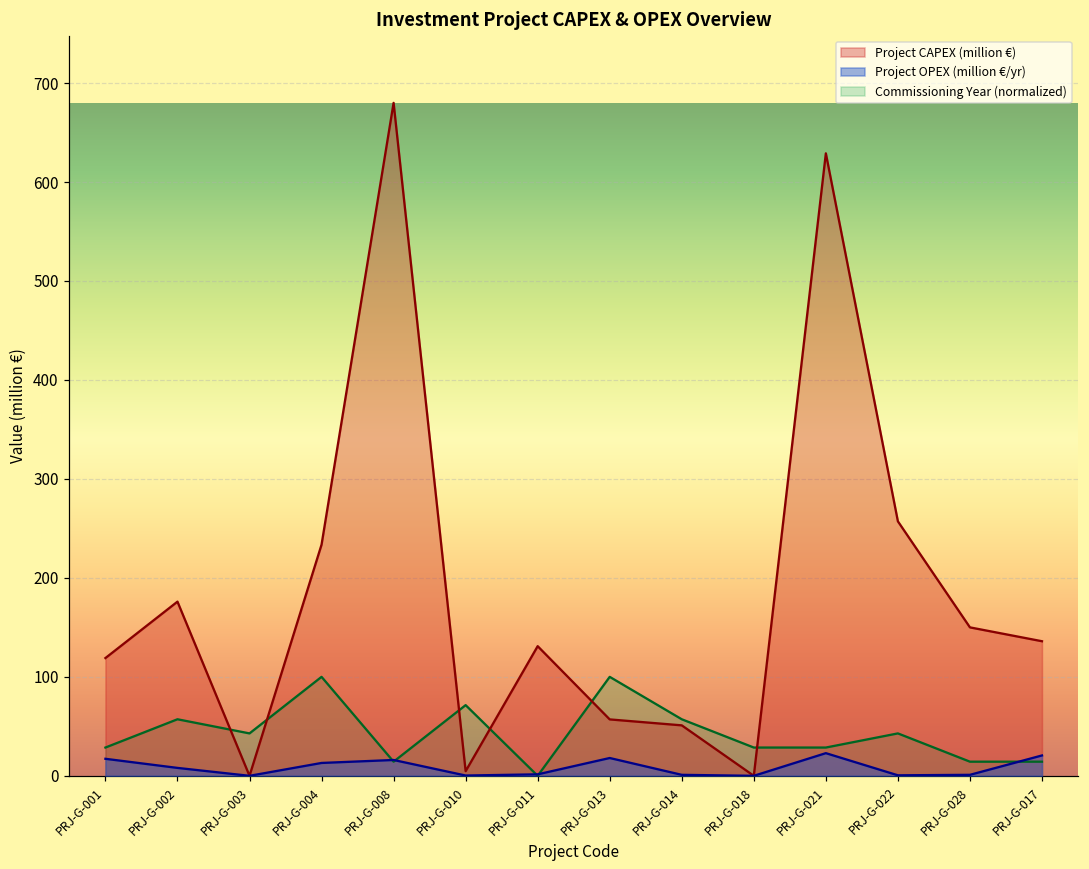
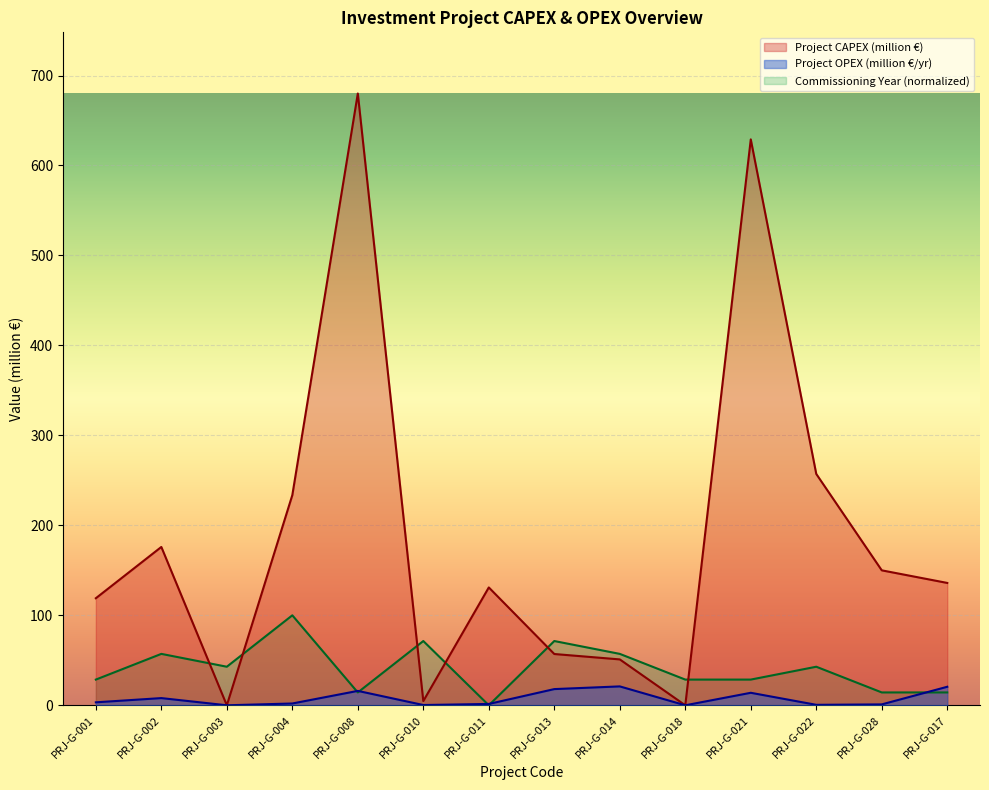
  {
    "Project CAPEX (million €)": {
      "PRJ-G-001": 120,
      "PRJ-G-002": 180,
      "PRJ-G-004": 230,
      "PRJ-G-008": 680,
      "PRJ-G-010": 0,
      "PRJ-G-011": 130,
      "PRJ-G-013": 60,
      "PRJ-G-014": 50,
      "PRJ-G-021": 630,
      "PRJ-G-022": 260,
      "PRJ-G-028": 150,
      "PRJ-G-017": 140
    },
    "Project OPEX (million €/yr)": {
-     "PRJ-G-001": 20,
+     "PRJ-G-001": 0,
      "PRJ-G-002": 10,
-     "PRJ-G-004": 10,
+     "PRJ-G-004": 0,
      "PRJ-G-010": 0,
      "PRJ-G-013": 20,
-     "PRJ-G-014": 0,
-     "PRJ-G-021": 20,
+     "PRJ-G-014": 20,
+     "PRJ-G-021": 10,
      "PRJ-G-022": 0,
      "PRJ-G-028": 0,
      "PRJ-G-017": 20
    },
    "Commissioning Year (normalized)": {
      "PRJ-G-001": 30,
      "PRJ-G-002": 60,
      "PRJ-G-003": 40,
      "PRJ-G-004": 100,
      "PRJ-G-010": 70,
-     "PRJ-G-013": 100,
+     "PRJ-G-013": 70,
      "PRJ-G-014": 60,
      "PRJ-G-018": 30,
      "PRJ-G-021": 30,
      "PRJ-G-022": 40,
      "PRJ-G-028": 10,
      "PRJ-G-017": 10
    }
  }
